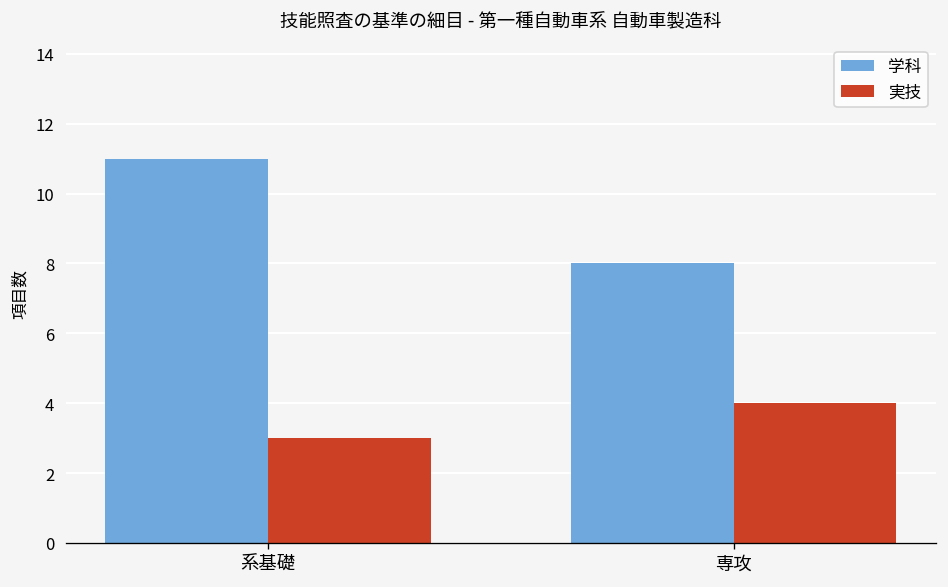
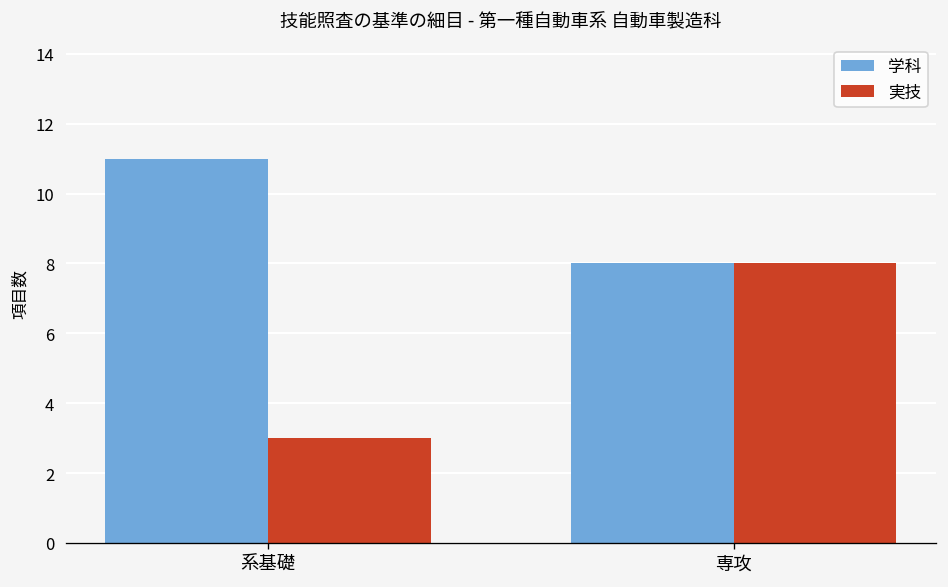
  {
    "学科": {
      "系基礎": 11,
      "専攻": 8
    },
    "実技": {
      "系基礎": 3,
-     "専攻": 4
+     "専攻": 8
    }
  }
